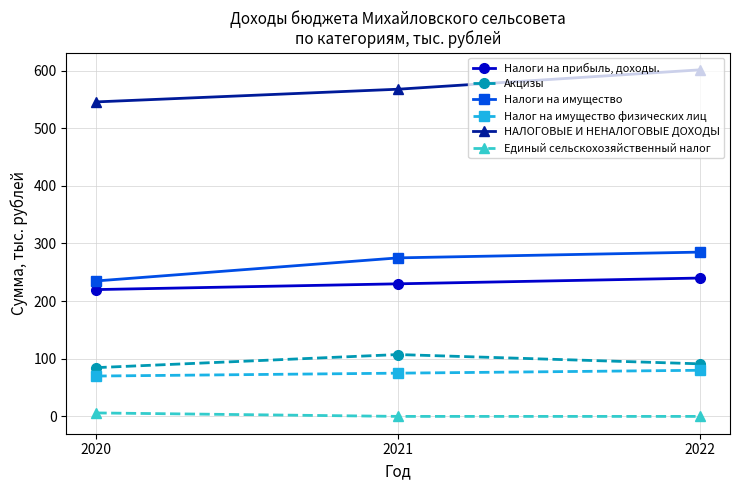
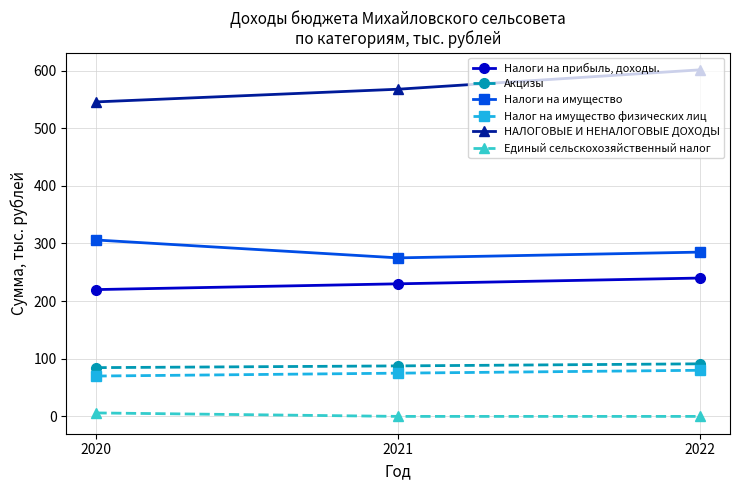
  {
    "Акцизы": {
      "2020": 80,
-     "2021": 110,
+     "2021": 90,
      "2022": 90
    },
    "Налоги на имущество": {
-     "2020": 240,
+     "2020": 310,
      "2021": 280,
      "2022": 290
    }
  }
